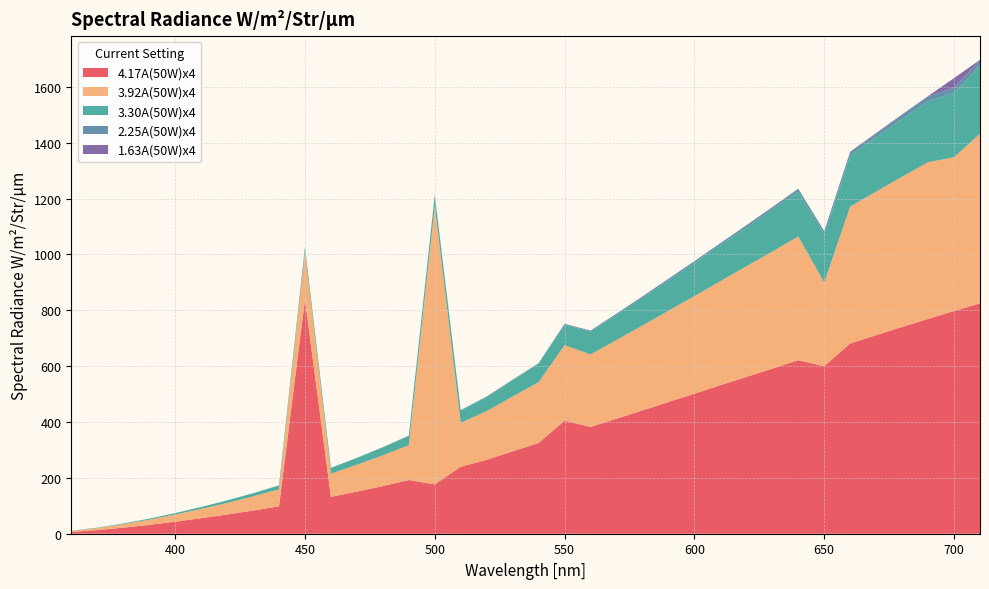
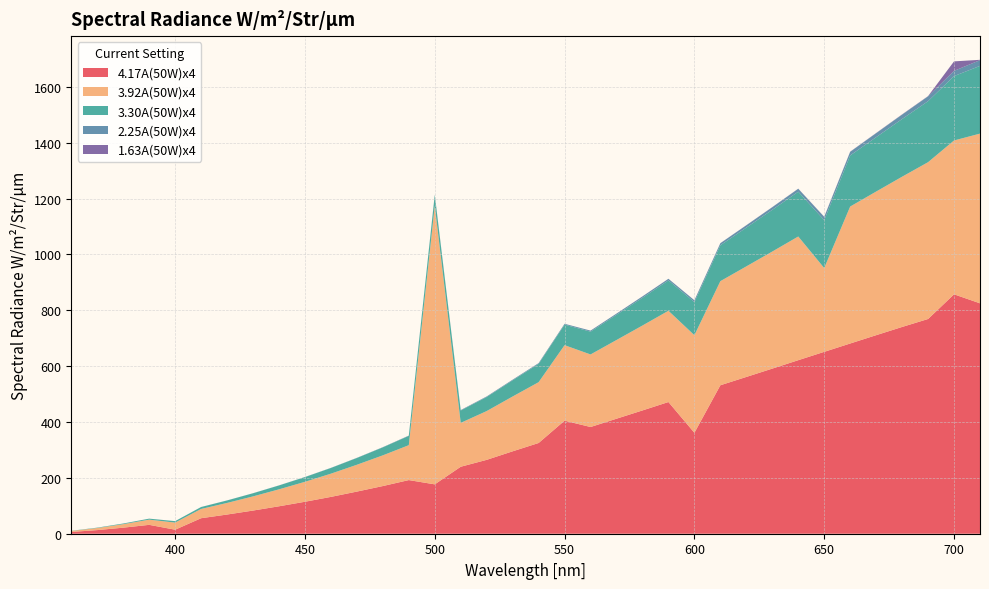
  {
    "4.17A(50W)x4": {
-     "400": 40,
-     "450": 840,
+     "400": 10,
+     "450": 110,
      "500": 180,
      "550": 400,
-     "600": 500,
-     "650": 600,
-     "700": 800
+     "600": 360,
+     "650": 650,
+     "700": 860
    },
    "3.92A(50W)x4": {
-     "450": 170,
+     "450": 70,
      "500": 1000,
      "550": 270,
      "600": 350,
      "650": 300,
      "700": 550
    },
    "1.63A(50W)x4": {
      "700": 30
    }
  }
